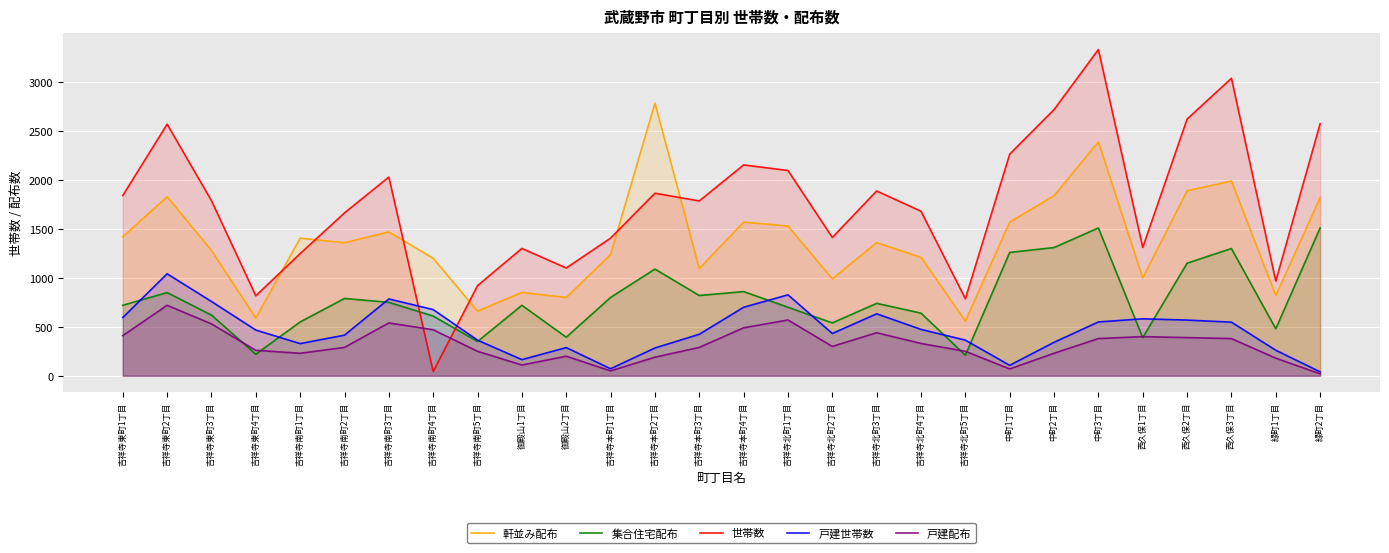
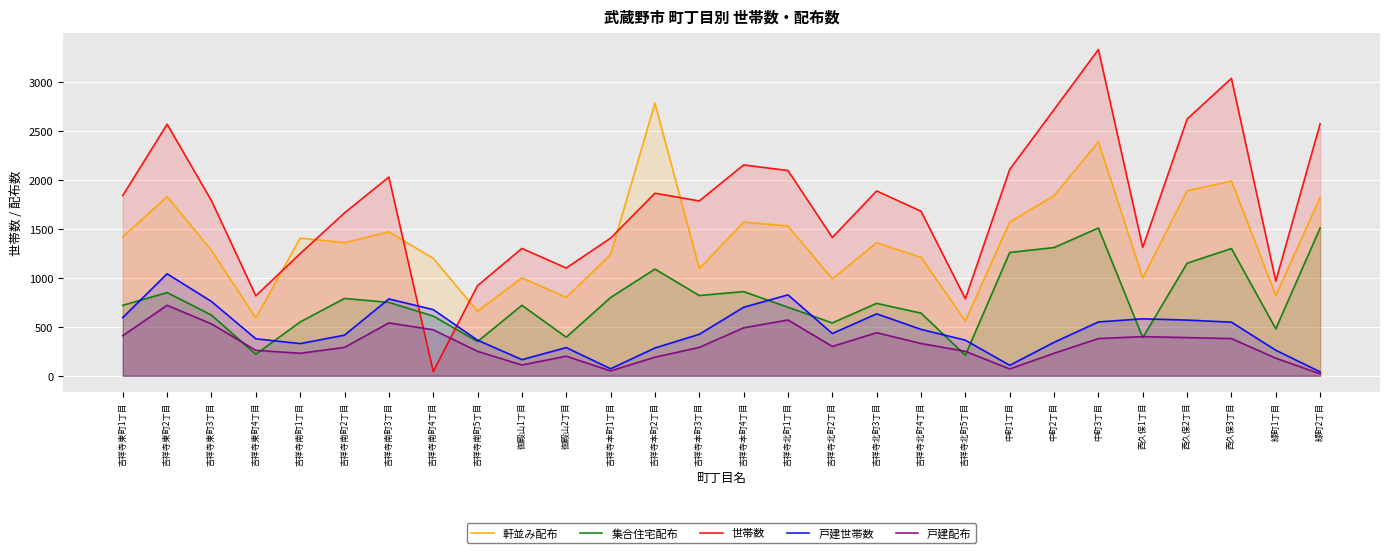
  {
    "軒並み配布": {
      "吉祥寺東町1丁目": 1400,
      "吉祥寺東町2丁目": 1800,
      "吉祥寺東町3丁目": 1300,
      "吉祥寺東町4丁目": 600,
      "吉祥寺南町1丁目": 1400,
      "吉祥寺南町2丁目": 1400,
      "吉祥寺南町3丁目": 1500,
      "吉祥寺南町4丁目": 1200,
      "吉祥寺南町5丁目": 700,
-     "御殿山1丁目": 900,
+     "御殿山1丁目": 1000,
      "御殿山2丁目": 800,
      "吉祥寺本町1丁目": 1200,
      "吉祥寺本町2丁目": 2800,
      "吉祥寺本町3丁目": 1100,
      "吉祥寺本町4丁目": 1600,
      "吉祥寺北町1丁目": 1500,
      "吉祥寺北町2丁目": 1000,
      "吉祥寺北町3丁目": 1400,
      "吉祥寺北町4丁目": 1200,
      "吉祥寺北町5丁目": 600,
      "中町1丁目": 1600,
      "中町2丁目": 1800,
      "中町3丁目": 2400,
      "西久保1丁目": 1000,
      "西久保2丁目": 1900,
      "西久保3丁目": 2000,
      "緑町1丁目": 800,
      "緑町2丁目": 1800
    },
    "集合住宅配布": {
      "吉祥寺東町1丁目": 700,
      "吉祥寺東町2丁目": 900,
      "吉祥寺東町3丁目": 600,
      "吉祥寺東町4丁目": 200,
      "吉祥寺南町1丁目": 600,
      "吉祥寺南町2丁目": 800,
      "吉祥寺南町3丁目": 800,
      "吉祥寺南町4丁目": 600,
      "御殿山1丁目": 700,
      "御殿山2丁目": 400,
      "吉祥寺本町1丁目": 800,
      "吉祥寺本町2丁目": 1100,
      "吉祥寺本町3丁目": 800,
      "吉祥寺本町4丁目": 900,
      "吉祥寺北町1丁目": 700,
      "吉祥寺北町2丁目": 500,
      "吉祥寺北町3丁目": 700,
      "吉祥寺北町4丁目": 600,
      "吉祥寺北町5丁目": 200,
      "中町1丁目": 1300,
      "中町2丁目": 1300,
      "中町3丁目": 1500,
      "西久保2丁目": 1200,
      "西久保3丁目": 1300,
      "緑町1丁目": 500,
      "緑町2丁目": 1500
    },
    "世帯数": {
      "吉祥寺東町1丁目": 1800,
      "吉祥寺東町2丁目": 2600,
      "吉祥寺東町3丁目": 1800,
      "吉祥寺東町4丁目": 800,
      "吉祥寺南町1丁目": 1200,
      "吉祥寺南町2丁目": 1700,
      "吉祥寺南町3丁目": 2000,
      "吉祥寺南町4丁目": 0,
      "吉祥寺南町5丁目": 900,
      "御殿山1丁目": 1300,
      "御殿山2丁目": 1100,
      "吉祥寺本町1丁目": 1400,
      "吉祥寺本町2丁目": 1900,
      "吉祥寺本町3丁目": 1800,
      "吉祥寺本町4丁目": 2200,
      "吉祥寺北町1丁目": 2100,
      "吉祥寺北町2丁目": 1400,
      "吉祥寺北町3丁目": 1900,
      "吉祥寺北町4丁目": 1700,
      "吉祥寺北町5丁目": 800,
-     "中町1丁目": 2300,
+     "中町1丁目": 2100,
      "中町2丁目": 2700,
      "中町3丁目": 3300,
      "西久保1丁目": 1300,
      "西久保2丁目": 2600,
      "西久保3丁目": 3000,
      "緑町1丁目": 1000,
      "緑町2丁目": 2600
    },
    "戸建世帯数": {
      "吉祥寺東町1丁目": 600,
      "吉祥寺東町2丁目": 1000,
      "吉祥寺東町3丁目": 800,
-     "吉祥寺東町4丁目": 500,
+     "吉祥寺東町4丁目": 400,
      "吉祥寺南町1丁目": 300,
      "吉祥寺南町2丁目": 400,
      "吉祥寺南町3丁目": 800,
      "吉祥寺南町4丁目": 700,
      "御殿山1丁目": 200,
      "御殿山2丁目": 300,
      "吉祥寺本町2丁目": 300,
      "吉祥寺本町3丁目": 400,
      "吉祥寺本町4丁目": 700,
      "吉祥寺北町1丁目": 800,
      "吉祥寺北町2丁目": 400,
      "吉祥寺北町3丁目": 600,
      "吉祥寺北町4丁目": 500,
      "吉祥寺北町5丁目": 400,
      "中町1丁目": 100,
      "中町2丁目": 300,
      "中町3丁目": 600,
      "西久保1丁目": 600,
      "西久保2丁目": 600,
      "西久保3丁目": 500,
      "緑町1丁目": 300
    },
    "戸建配布": {
      "吉祥寺東町1丁目": 400,
      "吉祥寺東町2丁目": 700,
      "吉祥寺東町3丁目": 500,
      "吉祥寺東町4丁目": 300,
      "吉祥寺南町1丁目": 200,
      "吉祥寺南町2丁目": 300,
      "吉祥寺南町3丁目": 500,
      "吉祥寺南町4丁目": 500,
      "吉祥寺南町5丁目": 300,
      "御殿山1丁目": 100,
      "御殿山2丁目": 200,
      "吉祥寺本町2丁目": 200,
      "吉祥寺本町3丁目": 300,
      "吉祥寺本町4丁目": 500,
      "吉祥寺北町1丁目": 600,
      "吉祥寺北町2丁目": 300,
      "吉祥寺北町3丁目": 400,
      "吉祥寺北町4丁目": 300,
      "吉祥寺北町5丁目": 300,
      "中町1丁目": 100,
      "中町2丁目": 200,
      "中町3丁目": 400,
      "西久保2丁目": 400,
      "西久保3丁目": 400,
      "緑町1丁目": 200
    }
  }
